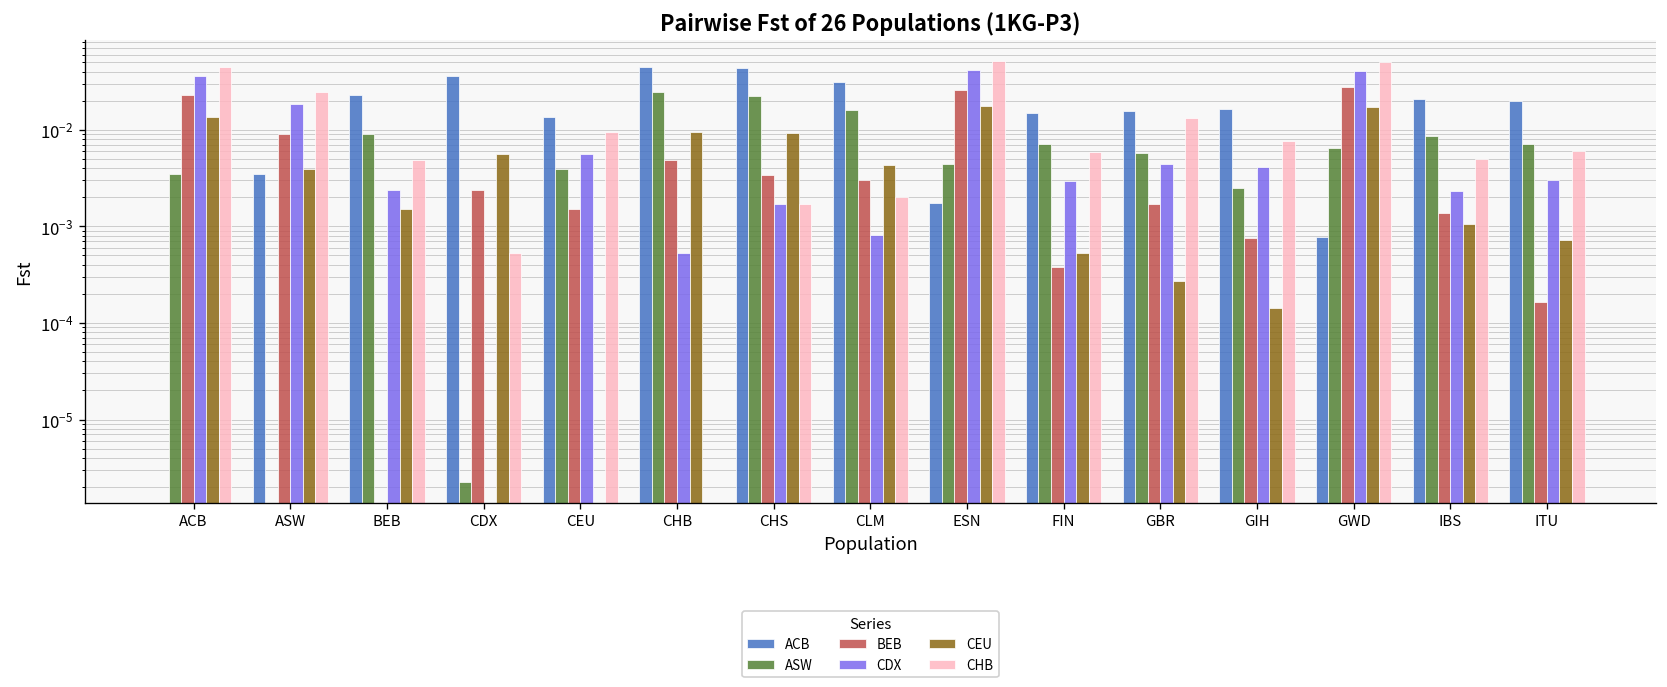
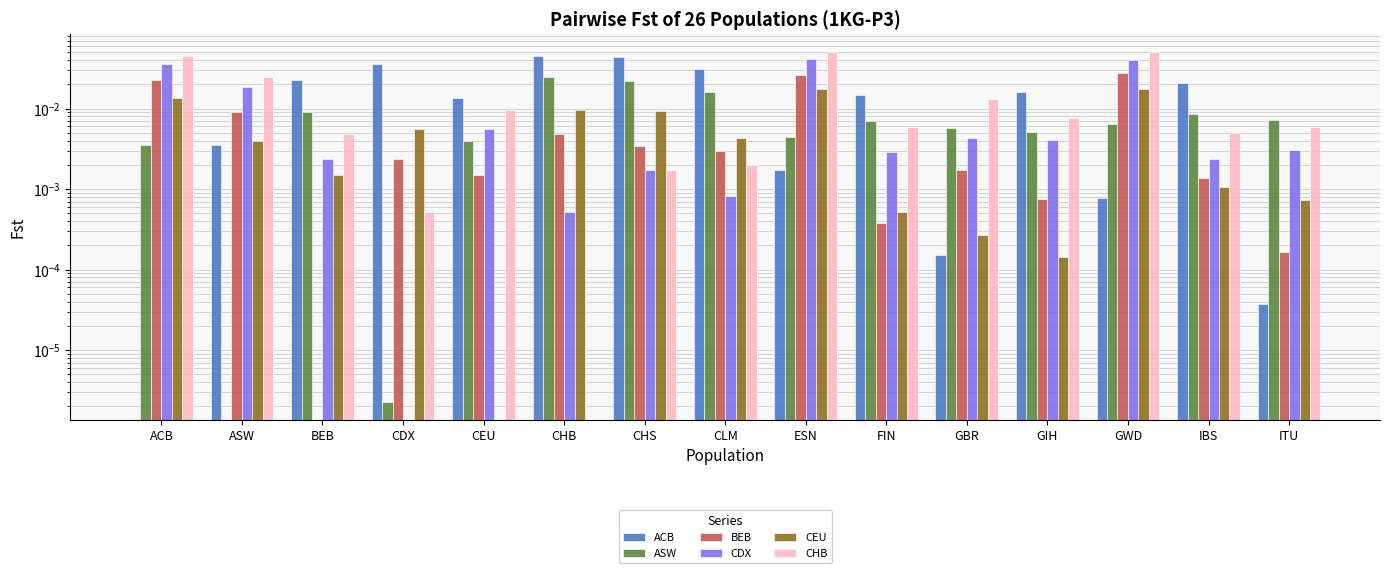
  {
    "ACB": {
      "ASW": 0.004,
      "BEB": 0.023,
      "CDX": 0.04,
      "CEU": 0.014,
      "CHB": 0.04,
      "CHS": 0.04,
      "CLM": 0.031,
      "ESN": 0.0017,
      "FIN": 0.015,
-     "GBR": 0.016,
+     "GBR": 0.00015,
      "GIH": 0.016,
      "GWD": 0.0008,
      "IBS": 0.021,
-     "ITU": 0.020
+     "ITU": 0.00004
    },
    "ASW": {
      "ACB": 0.004,
      "BEB": 0.009,
      "CDX": 0.0000023,
      "CEU": 0.004,
      "CHB": 0.025,
      "CHS": 0.022,
      "CLM": 0.016,
      "ESN": 0.004,
      "FIN": 0.007,
      "GBR": 0.006,
-     "GIH": 0.0025,
+     "GIH": 0.005,
      "GWD": 0.006,
      "IBS": 0.009,
      "ITU": 0.007
    },
    "BEB": {
      "ACB": 0.023,
      "ASW": 0.009,
      "CDX": 0.0024,
      "CEU": 0.0015,
      "CHB": 0.005,
      "CHS": 0.0034,
      "CLM": 0.0030,
      "ESN": 0.026,
      "FIN": 0.0004,
      "GBR": 0.0017,
      "GIH": 0.0008,
      "GWD": 0.028,
      "IBS": 0.0014,
      "ITU": 0.00017
    },
    "CDX": {
      "ACB": 0.04,
      "ASW": 0.018,
      "BEB": 0.0024,
      "CEU": 0.006,
      "CHB": 0.0005,
      "CHS": 0.0017,
      "CLM": 0.0008,
      "ESN": 0.04,
      "FIN": 0.0029,
      "GBR": 0.004,
      "GIH": 0.004,
      "GWD": 0.04,
      "IBS": 0.0023,
      "ITU": 0.0030
    },
    "CEU": {
      "ACB": 0.014,
      "ASW": 0.004,
      "BEB": 0.0015,
      "CDX": 0.006,
      "CHB": 0.010,
      "CHS": 0.009,
      "CLM": 0.004,
      "ESN": 0.017,
      "FIN": 0.0005,
      "GBR": 0.00027,
      "GIH": 0.00014,
      "GWD": 0.017,
      "IBS": 0.0011,
      "ITU": 0.0007
    },
    "CHB": {
      "ACB": 0.04,
      "ASW": 0.025,
      "BEB": 0.005,
      "CDX": 0.0005,
      "CEU": 0.010,
      "CHS": 0.0017,
      "CLM": 0.0020,
      "ESN": 0.05,
      "FIN": 0.006,
      "GBR": 0.013,
      "GIH": 0.008,
      "GWD": 0.05,
      "IBS": 0.005,
      "ITU": 0.006
    }
  }
